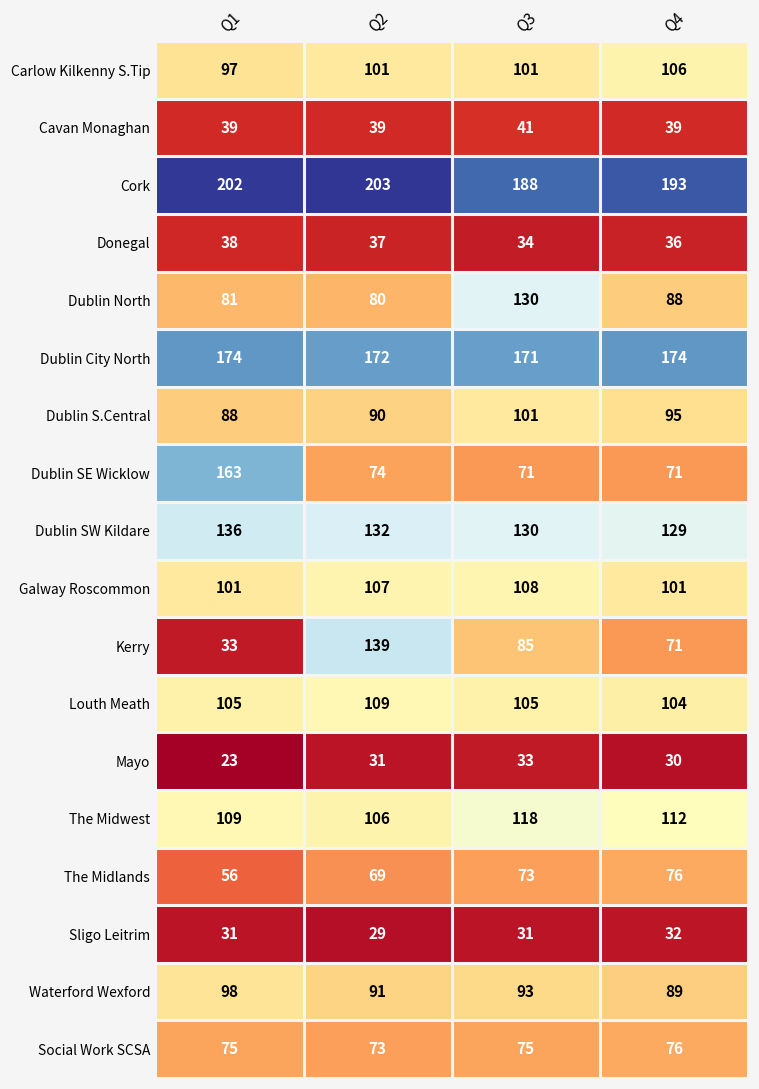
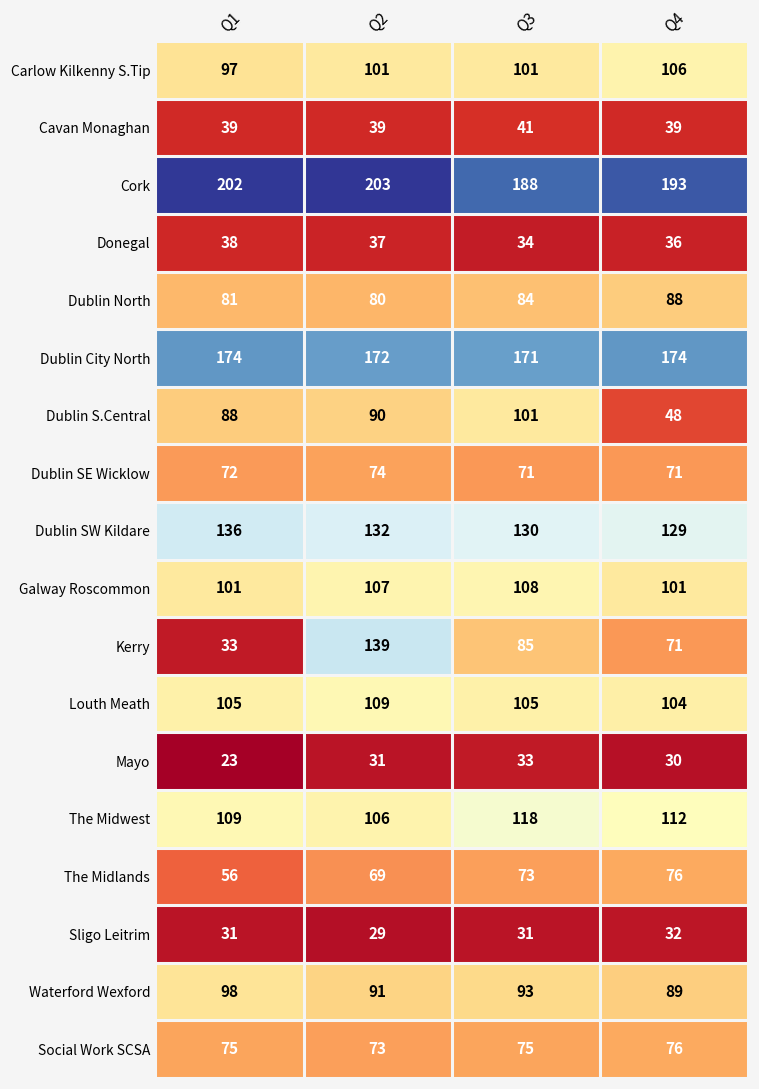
  {
    "Carlow Kilkenny S.Tip": {
      "Q1": 97,
      "Q2": 101,
      "Q3": 101,
      "Q4": 106
    },
    "Cavan Monaghan": {
      "Q1": 39,
      "Q2": 39,
      "Q3": 41,
      "Q4": 39
    },
    "Cork": {
      "Q1": 202,
      "Q2": 203,
      "Q3": 188,
      "Q4": 193
    },
    "Donegal": {
      "Q1": 38,
      "Q2": 37,
      "Q3": 34,
      "Q4": 36
    },
    "Dublin North": {
      "Q1": 81,
      "Q2": 80,
-     "Q3": 130,
+     "Q3": 84,
      "Q4": 88
    },
    "Dublin City North": {
      "Q1": 174,
      "Q2": 172,
      "Q3": 171,
      "Q4": 174
    },
    "Dublin S.Central": {
      "Q1": 88,
      "Q2": 90,
      "Q3": 101,
-     "Q4": 95
+     "Q4": 48
    },
    "Dublin SE Wicklow": {
-     "Q1": 163,
+     "Q1": 72,
      "Q2": 74,
      "Q3": 71,
      "Q4": 71
    },
    "Dublin SW Kildare": {
      "Q1": 136,
      "Q2": 132,
      "Q3": 130,
      "Q4": 129
    },
    "Galway Roscommon": {
      "Q1": 101,
      "Q2": 107,
      "Q3": 108,
      "Q4": 101
    },
    "Kerry": {
      "Q1": 33,
      "Q2": 139,
      "Q3": 85,
      "Q4": 71
    },
    "Louth Meath": {
      "Q1": 105,
      "Q2": 109,
      "Q3": 105,
      "Q4": 104
    },
    "Mayo": {
      "Q1": 23,
      "Q2": 31,
      "Q3": 33,
      "Q4": 30
    },
    "The Midwest": {
      "Q1": 109,
      "Q2": 106,
      "Q3": 118,
      "Q4": 112
    },
    "The Midlands": {
      "Q1": 56,
      "Q2": 69,
      "Q3": 73,
      "Q4": 76
    },
    "Sligo Leitrim": {
      "Q1": 31,
      "Q2": 29,
      "Q3": 31,
      "Q4": 32
    },
    "Waterford Wexford": {
      "Q1": 98,
      "Q2": 91,
      "Q3": 93,
      "Q4": 89
    },
    "Social Work SCSA": {
      "Q1": 75,
      "Q2": 73,
      "Q3": 75,
      "Q4": 76
    }
  }
